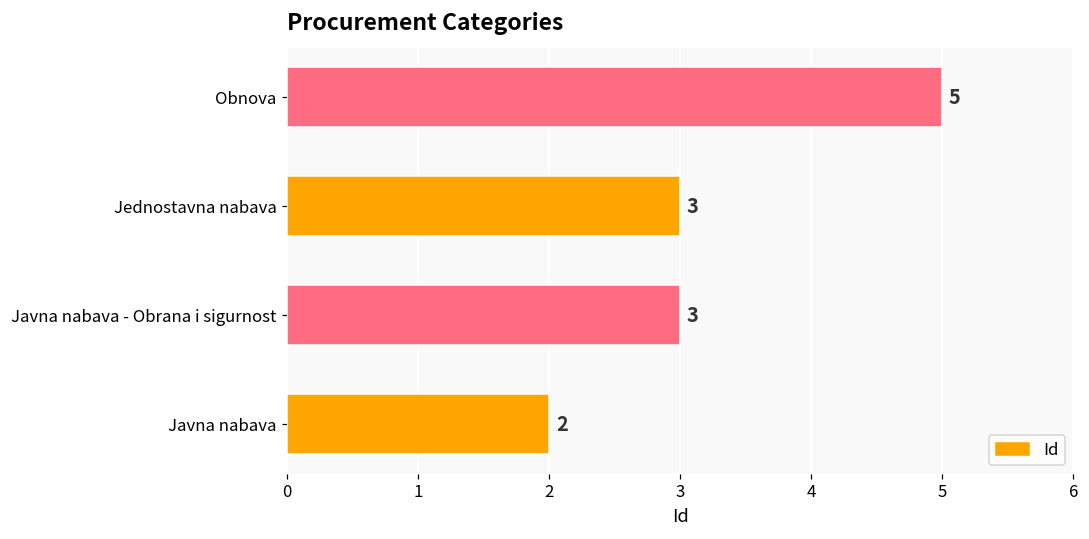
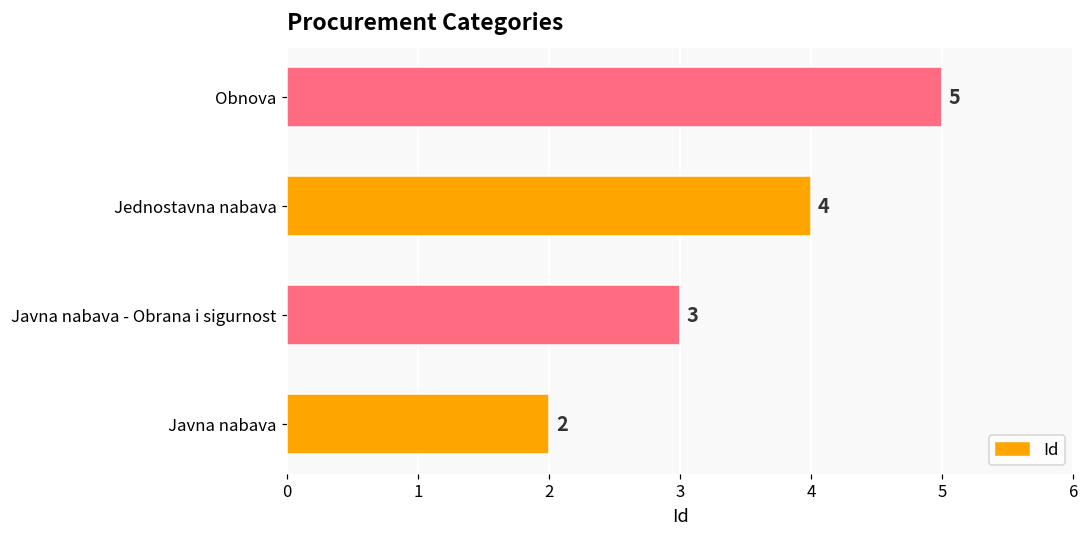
  {
    "Obnova": 5,
-   "Jednostavna nabava": 3,
+   "Jednostavna nabava": 4,
    "Javna nabava - Obrana i sigurnost": 3,
    "Javna nabava": 2
  }
